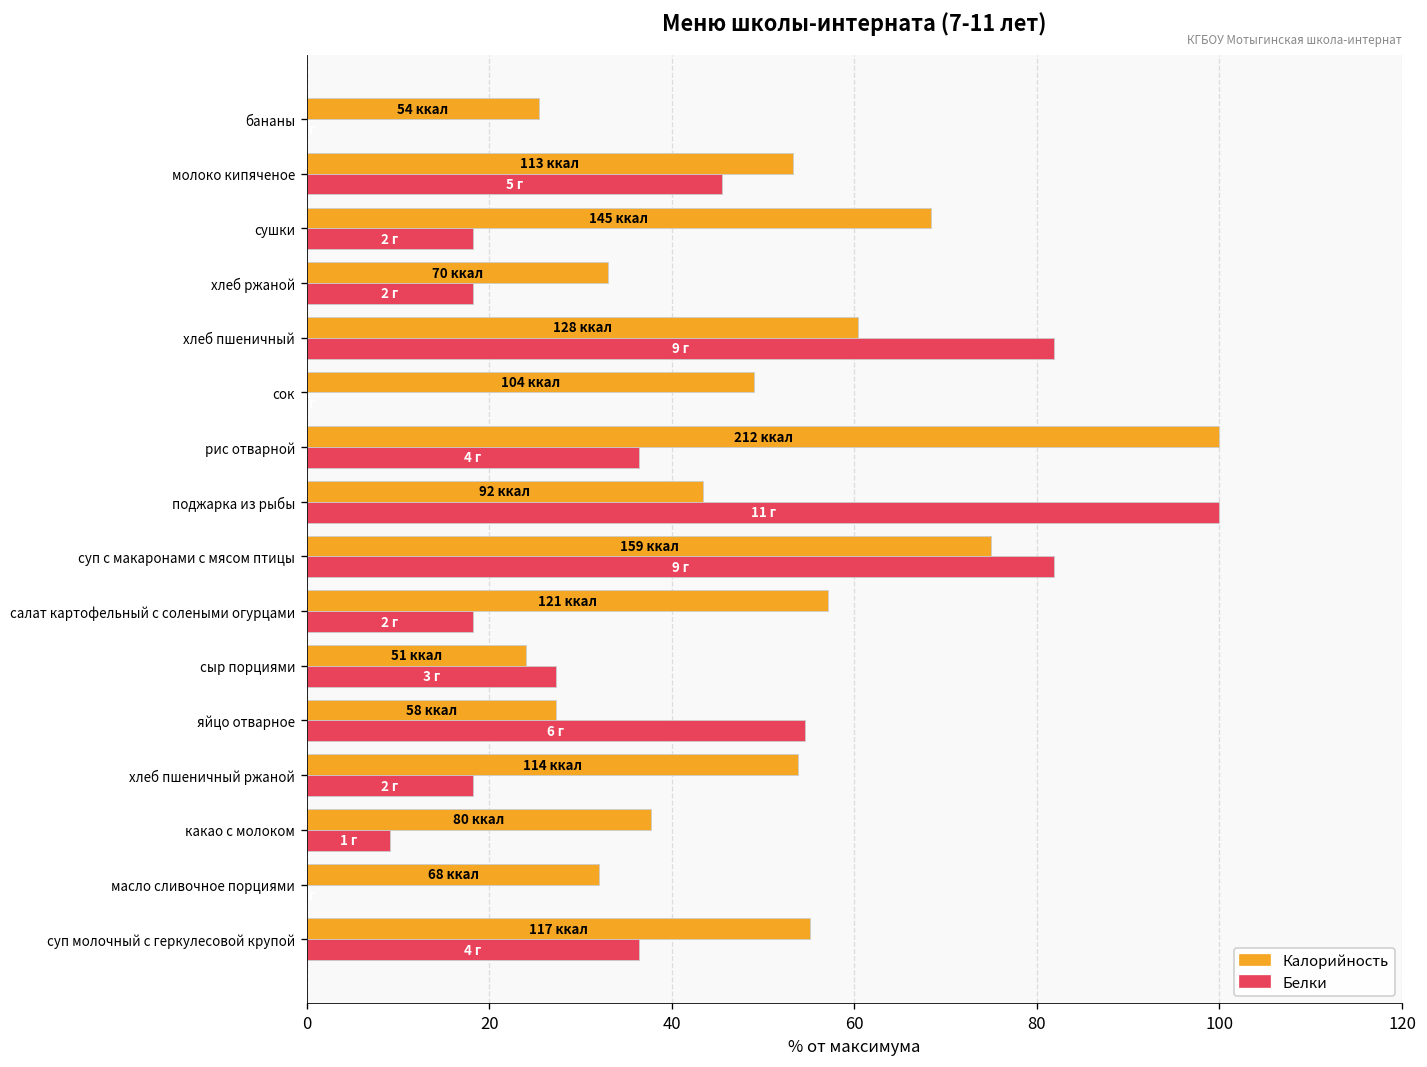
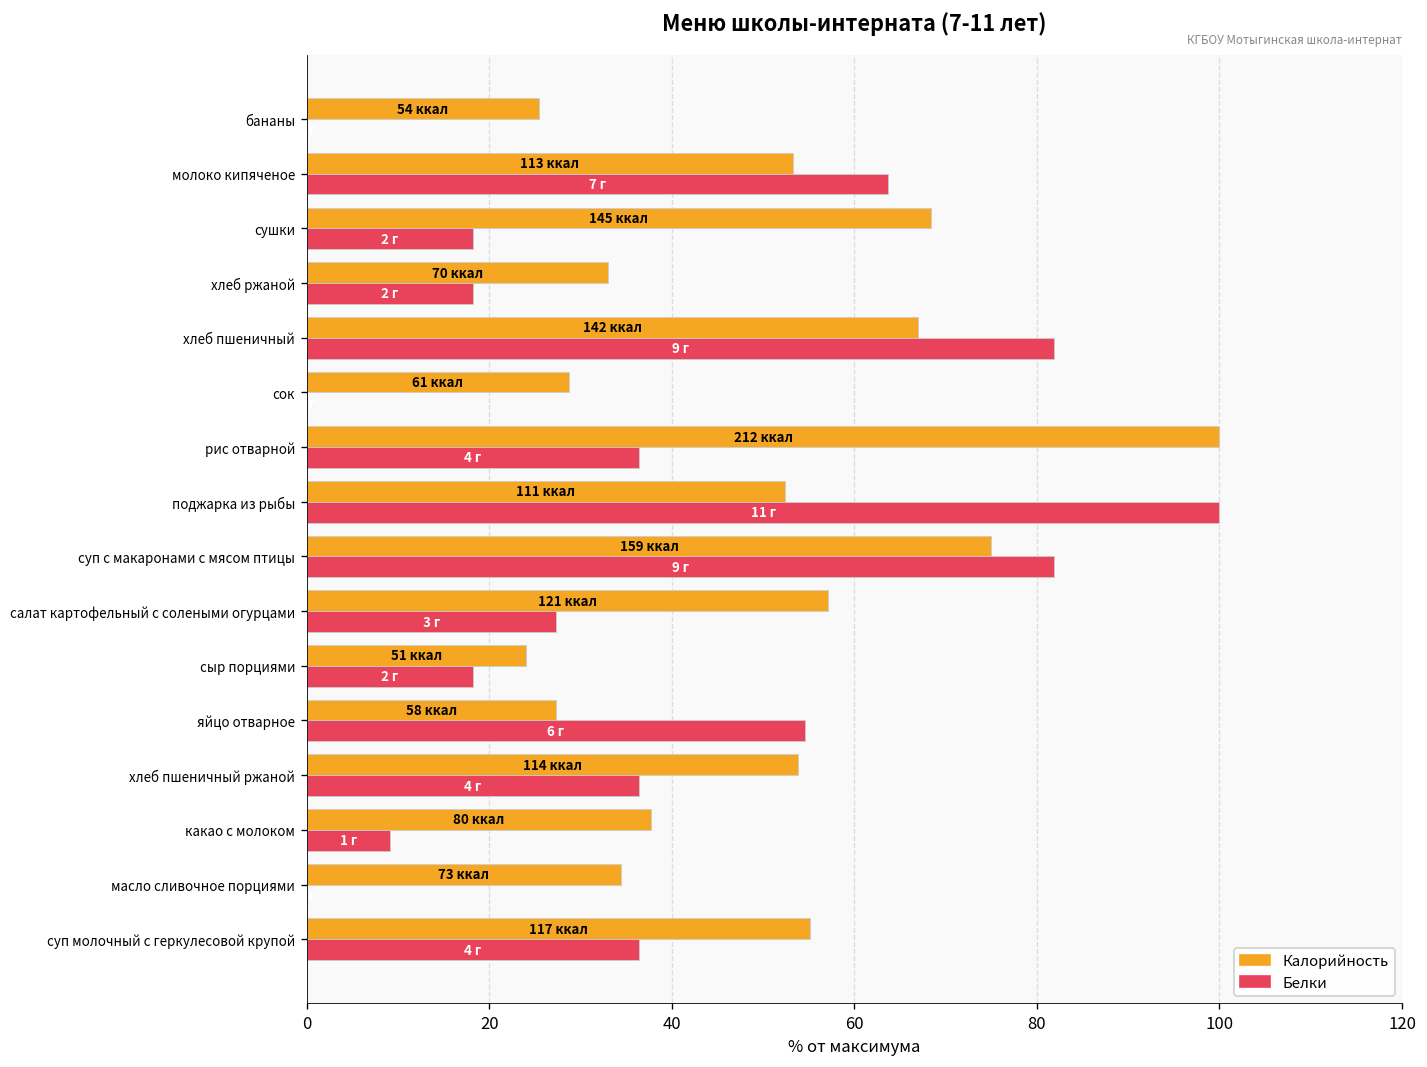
  {
    "Калорийность": {
-     "хлеб пшеничный": 128,
-     "сок": 104,
-     "поджарка из рыбы": 92,
-     "масло сливочное порциями": 68
+     "хлеб пшеничный": 142,
+     "сок": 61,
+     "поджарка из рыбы": 111,
+     "масло сливочное порциями": 73
    },
    "Белки": {
-     "молоко кипяченое": 5,
-     "салат картофельный с солеными огурцами": 2,
-     "сыр порциями": 3,
-     "хлеб пшеничный ржаной": 2
+     "молоко кипяченое": 7,
+     "салат картофельный с солеными огурцами": 3,
+     "сыр порциями": 2,
+     "хлеб пшеничный ржаной": 4
    }
  }
